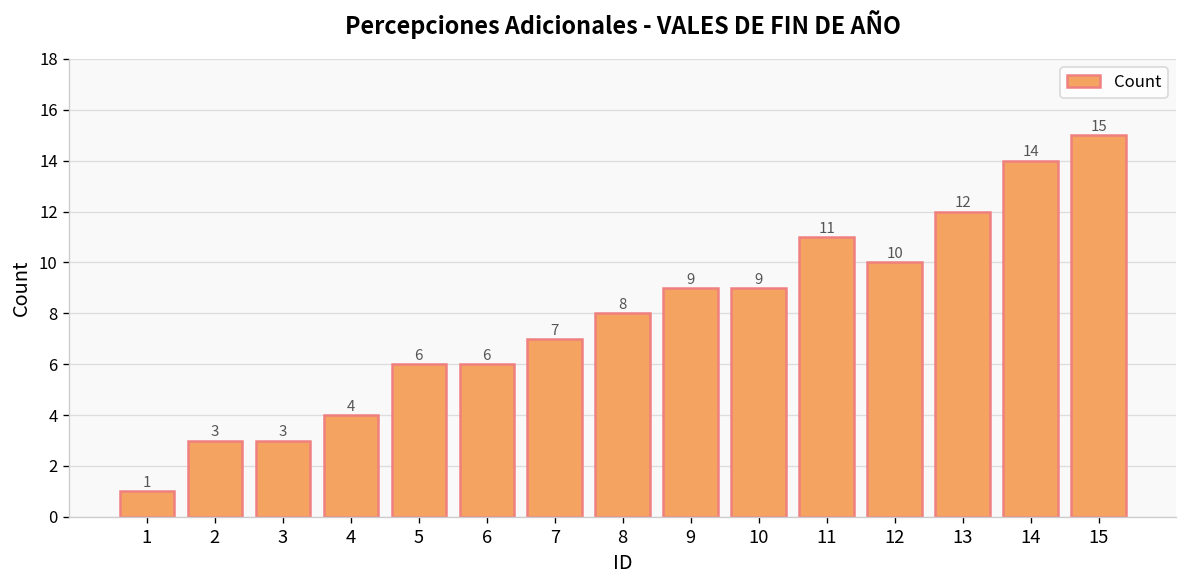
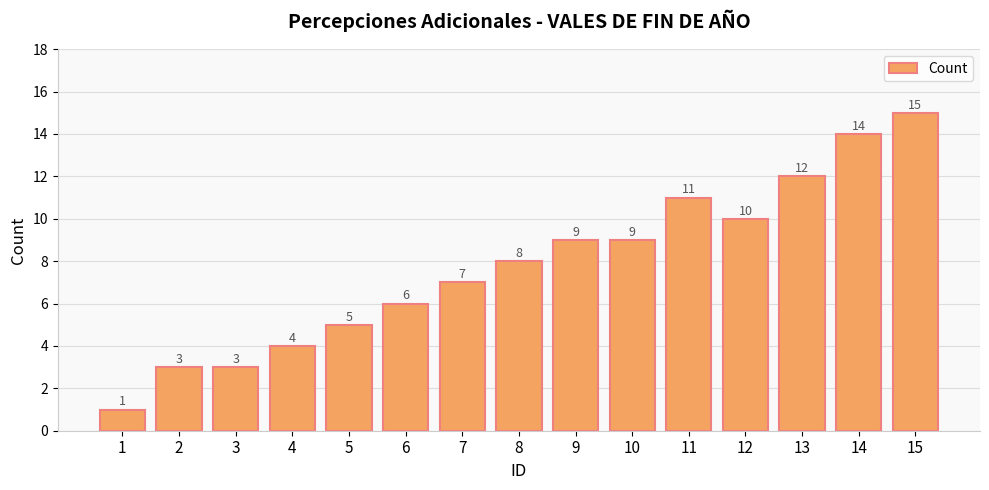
  {
    "1": 1,
    "2": 3,
    "3": 3,
    "4": 4,
-   "5": 6,
+   "5": 5,
    "6": 6,
    "7": 7,
    "8": 8,
    "9": 9,
    "10": 9,
    "11": 11,
    "12": 10,
    "13": 12,
    "14": 14,
    "15": 15
  }
